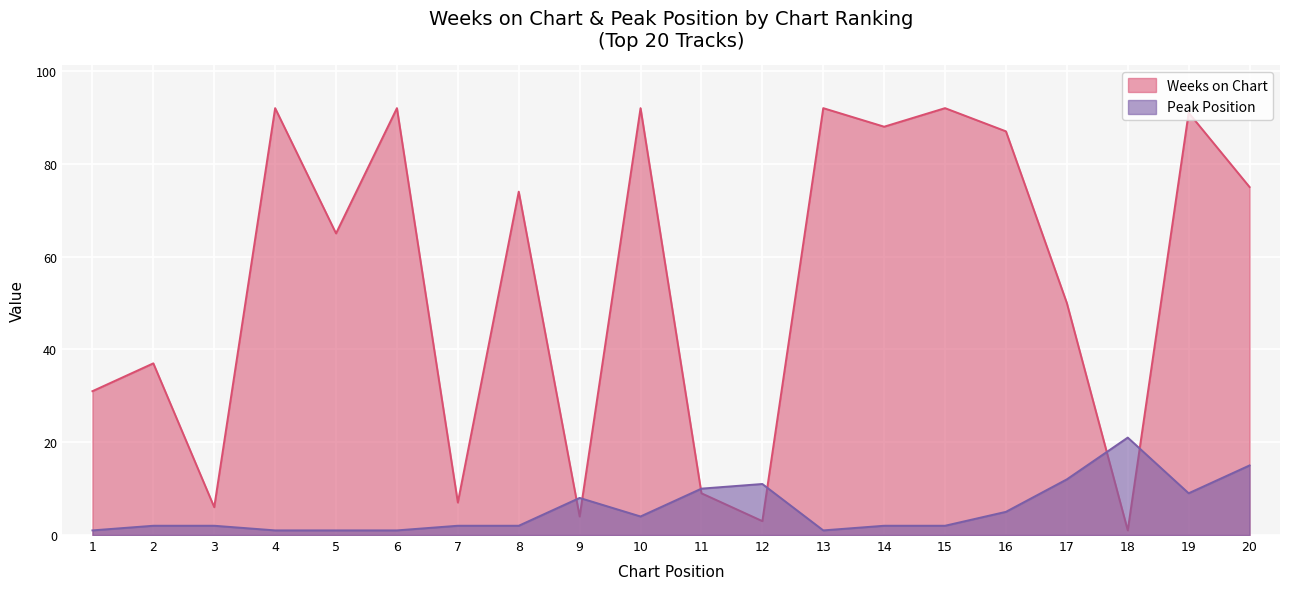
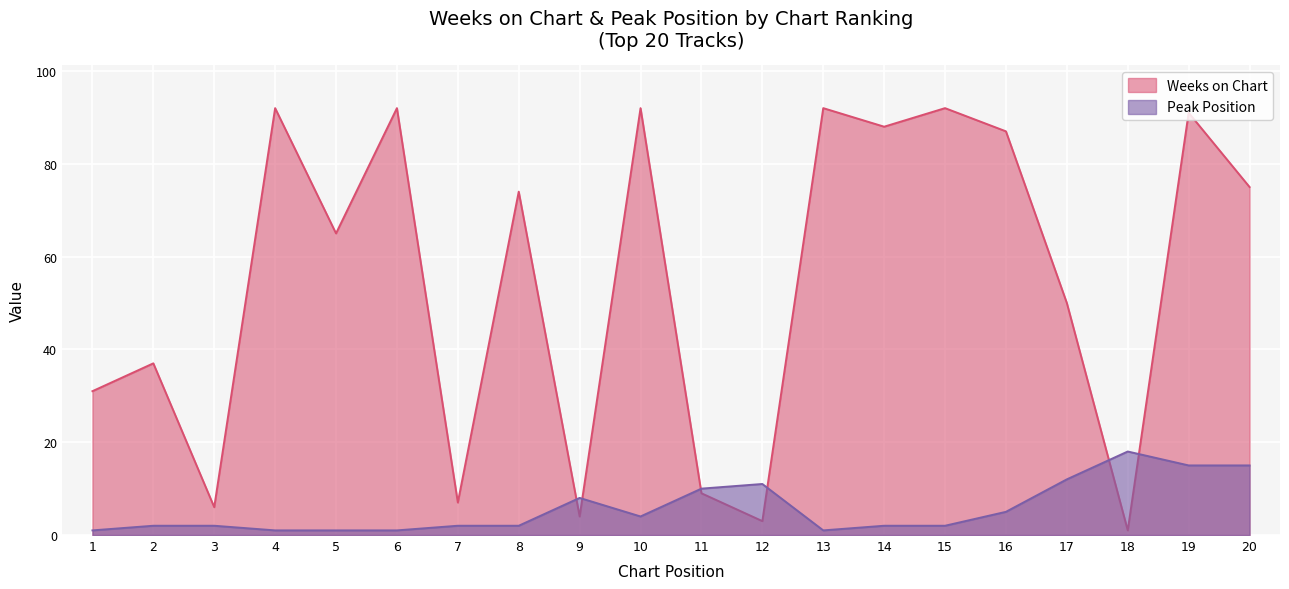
  {
    "Weeks on Chart": {
      "1": 31,
      "2": 37,
      "3": 6,
      "4": 92,
      "5": 65,
      "6": 92,
      "7": 7,
      "8": 74,
      "9": 4,
      "10": 92,
      "11": 9,
      "12": 3,
      "13": 92,
      "14": 88,
      "15": 92,
      "16": 87,
      "17": 50,
      "18": 1,
      "20": 75
    },
    "Peak Position": {
      "1": 1,
      "2": 2,
      "3": 2,
      "4": 1,
      "5": 1,
      "6": 1,
      "7": 2,
      "8": 2,
      "9": 8,
      "10": 4,
      "11": 10,
      "12": 11,
      "13": 1,
      "14": 2,
      "15": 2,
      "16": 5,
      "17": 12,
-     "18": 21,
-     "19": 9,
+     "18": 18,
+     "19": 15,
      "20": 15
    }
  }
